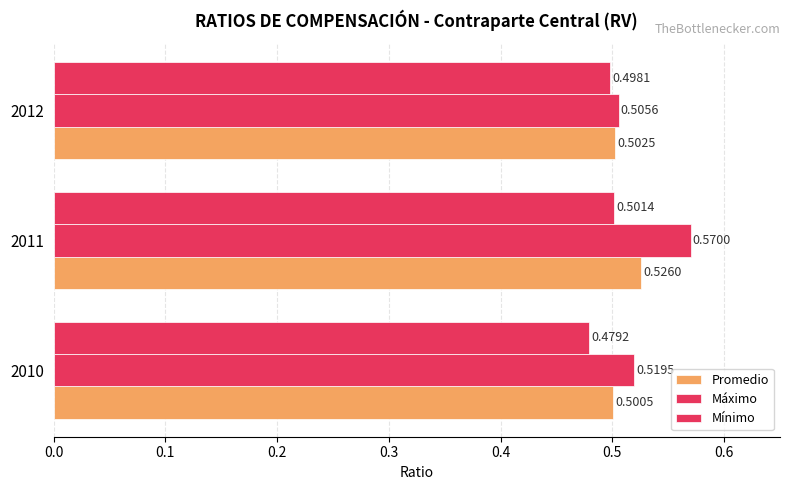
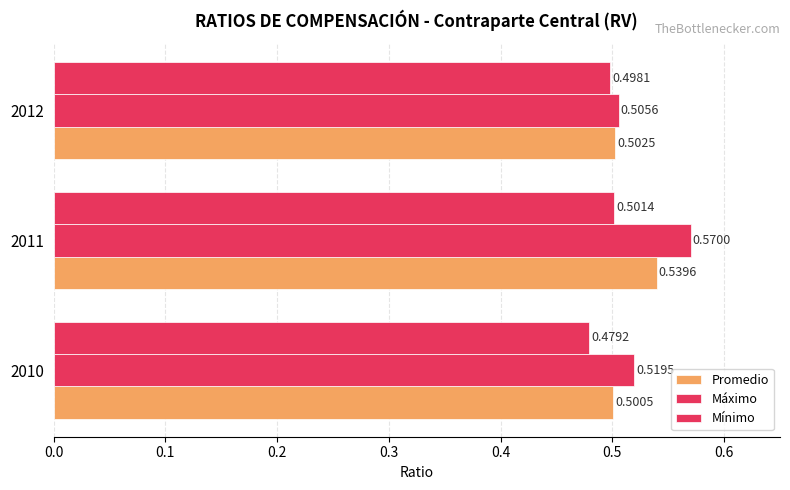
  {
    "Promedio": {
      "2012": 0.5025,
-     "2011": 0.5260,
+     "2011": 0.5396,
      "2010": 0.5005
    }
  }
